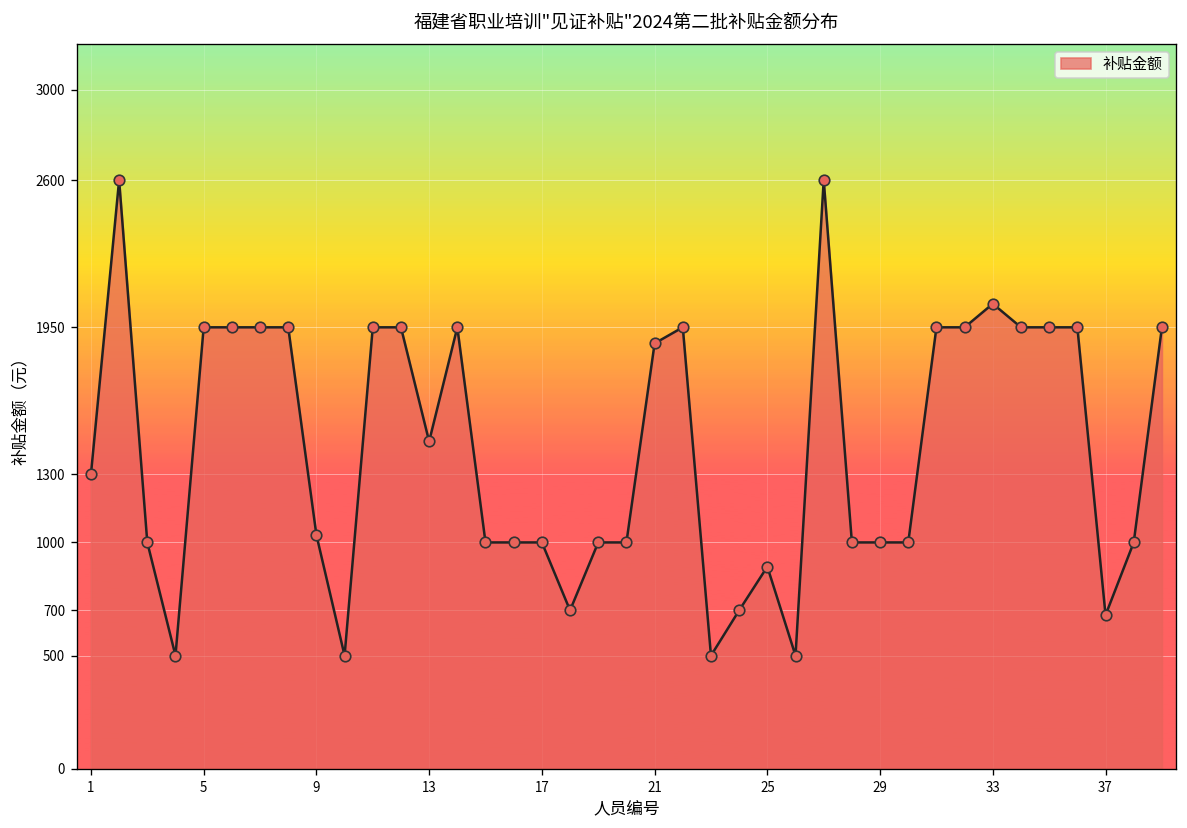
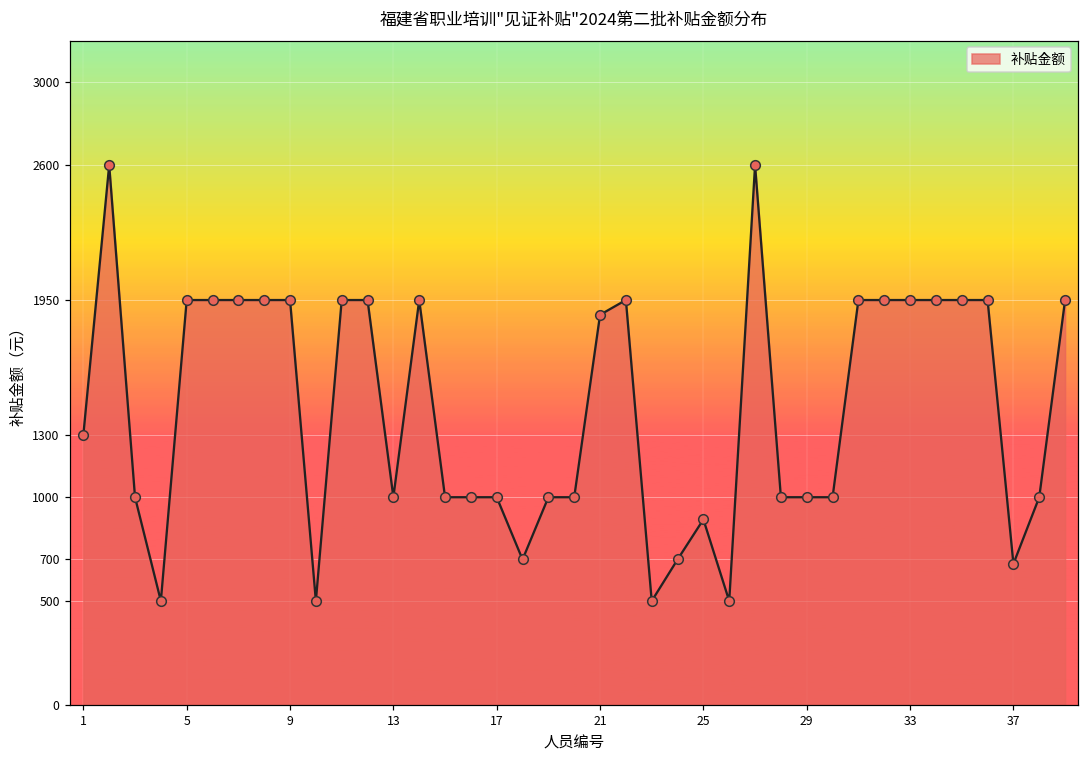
  {
    "1": 1300,
    "5": 1950,
-   "9": 1030,
-   "13": 1450,
+   "9": 1950,
+   "13": 1000,
    "17": 1000,
    "21": 1880,
    "25": 890,
    "29": 1000,
-   "33": 2050,
+   "33": 1950,
    "37": 680
  }
